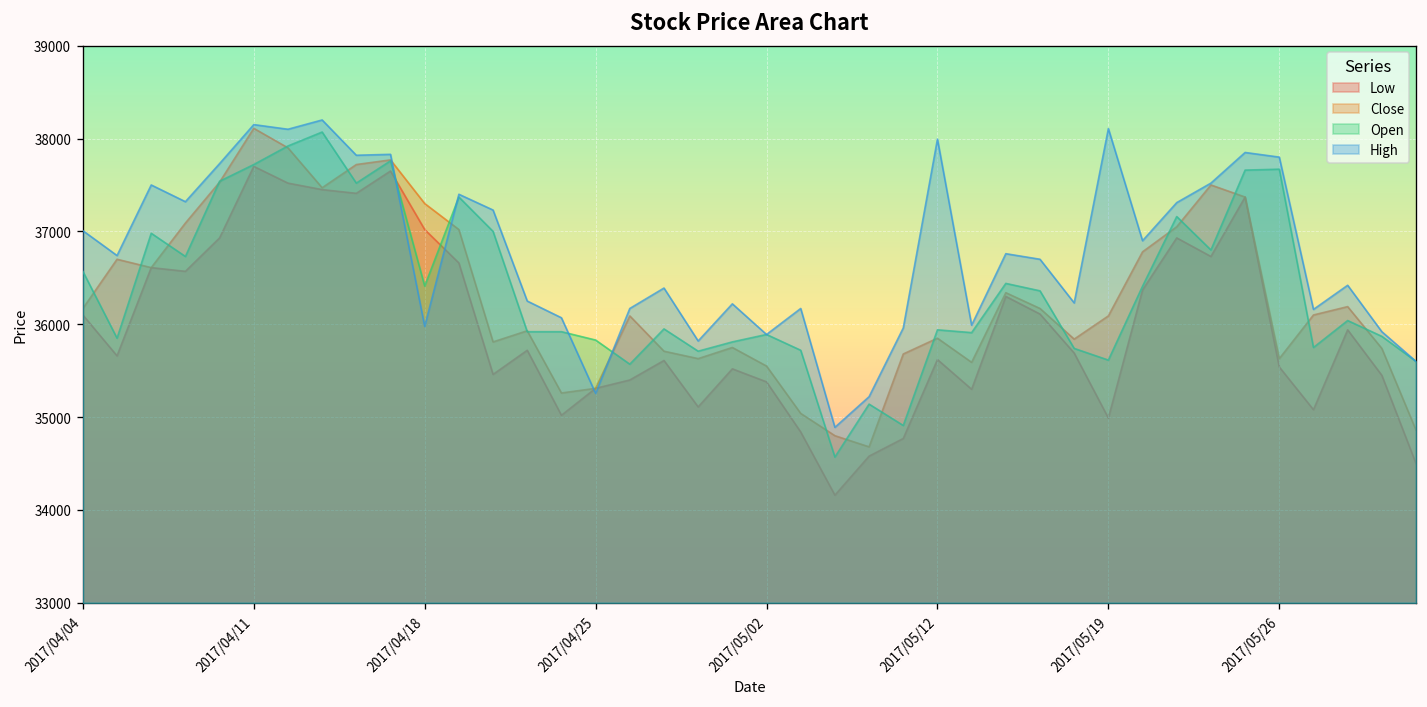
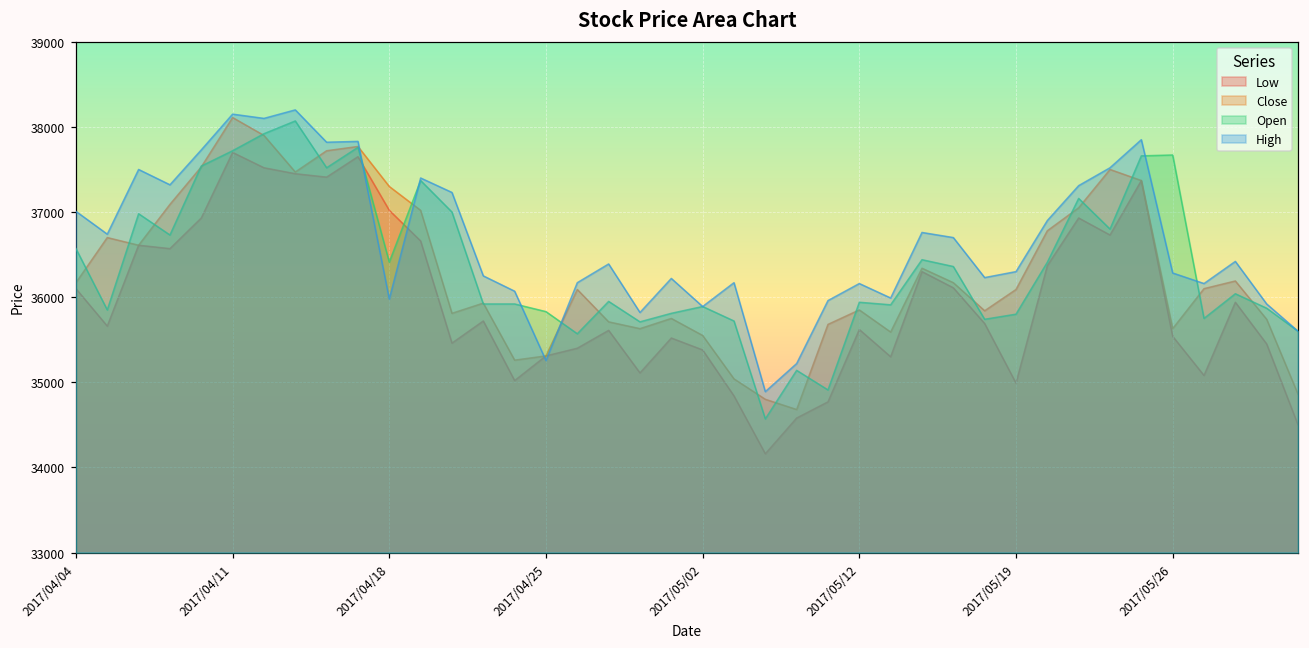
  {
    "Open": {
      "2017/04/04": 36600,
      "2017/04/18": 36400,
      "2017/04/25": 35800,
      "2017/05/12": 35900,
-     "2017/05/19": 35600,
+     "2017/05/19": 35800,
      "2017/05/26": 37700
    },
    "High": {
      "2017/04/04": 37000,
      "2017/04/11": 38200,
      "2017/04/18": 36000,
      "2017/04/25": 35300,
-     "2017/05/12": 38000,
-     "2017/05/19": 38100,
-     "2017/05/26": 37800
+     "2017/05/12": 36200,
+     "2017/05/19": 36300,
+     "2017/05/26": 36300
    }
  }
